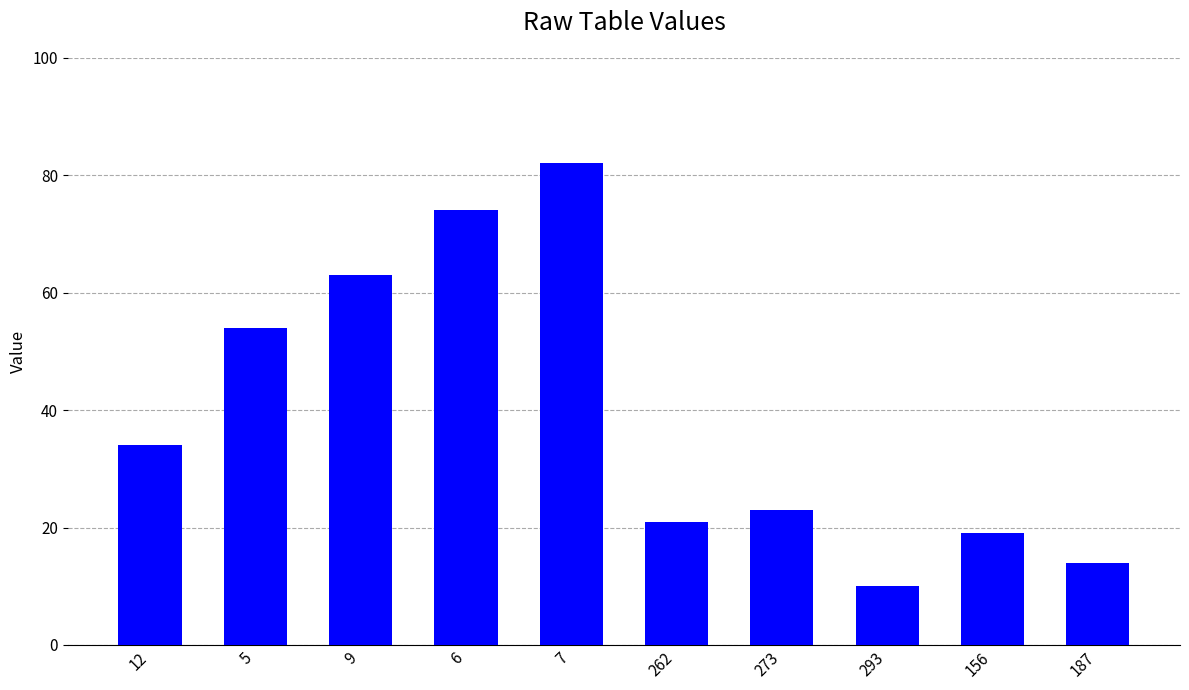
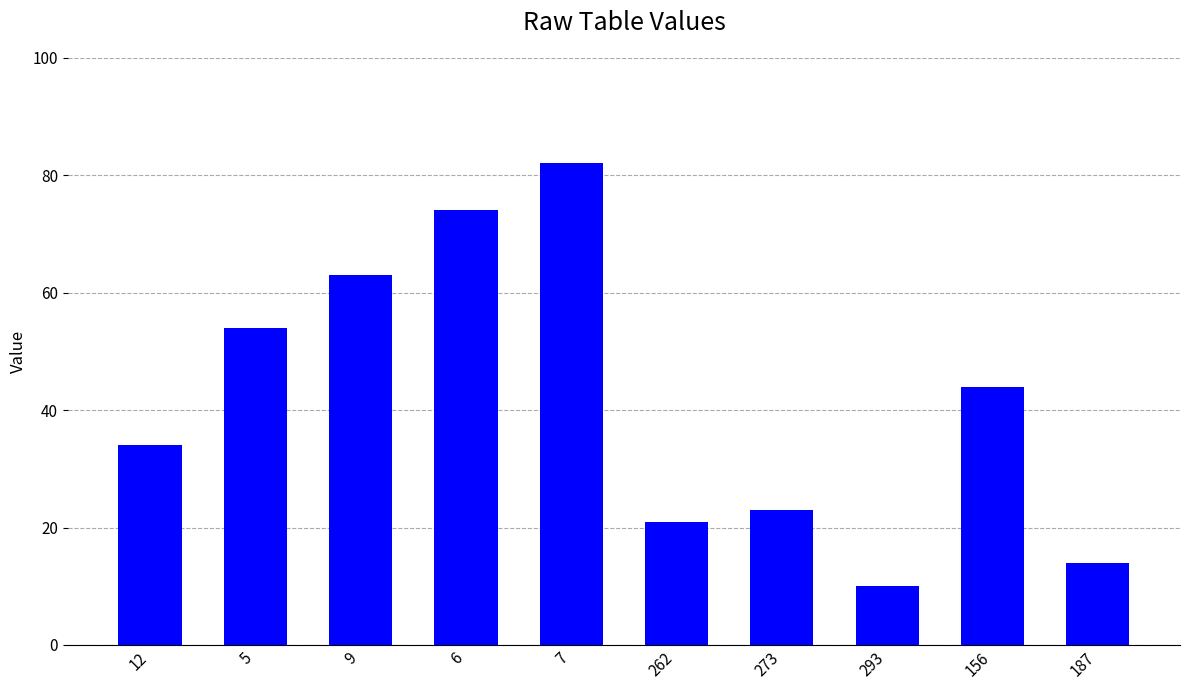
  {
    "12": 34,
    "5": 54,
    "9": 63,
    "6": 74,
    "7": 82,
    "262": 21,
    "273": 23,
    "293": 10,
-   "156": 19,
+   "156": 44,
    "187": 14
  }
